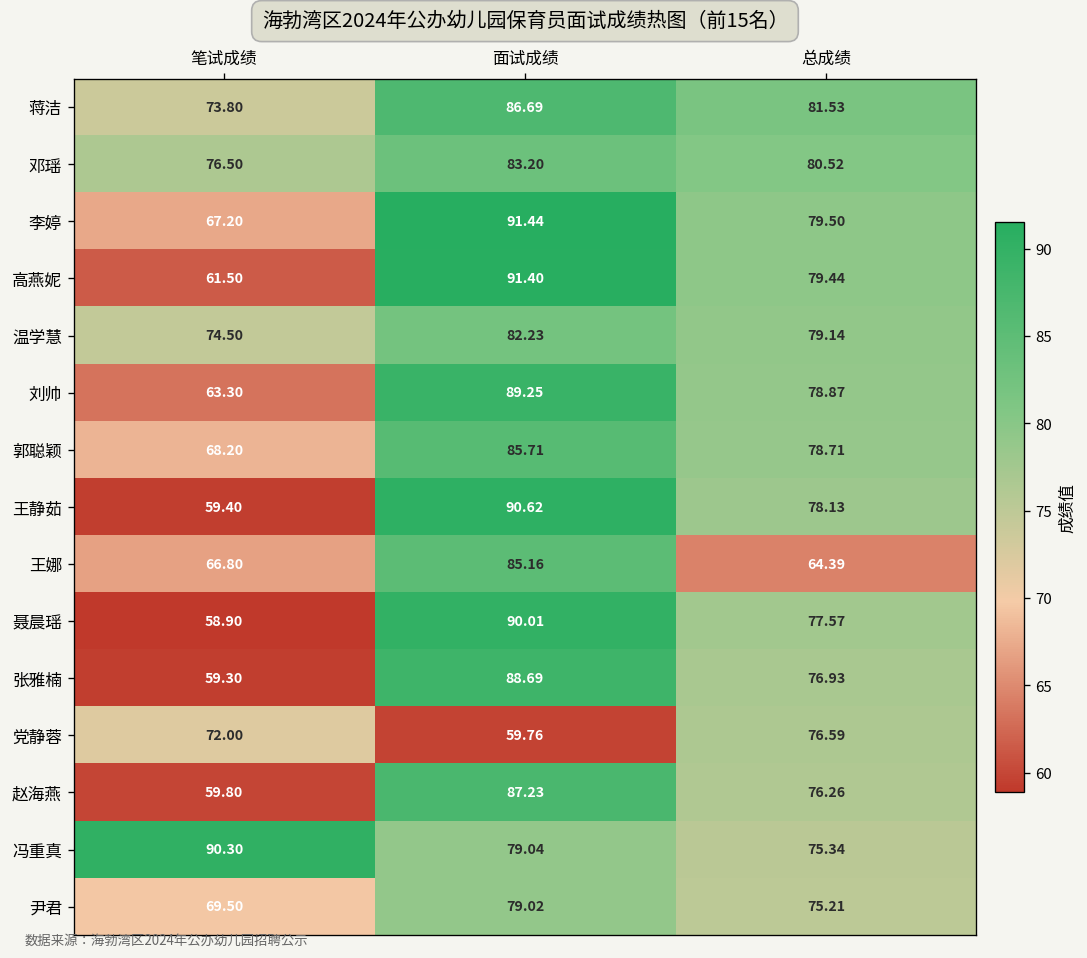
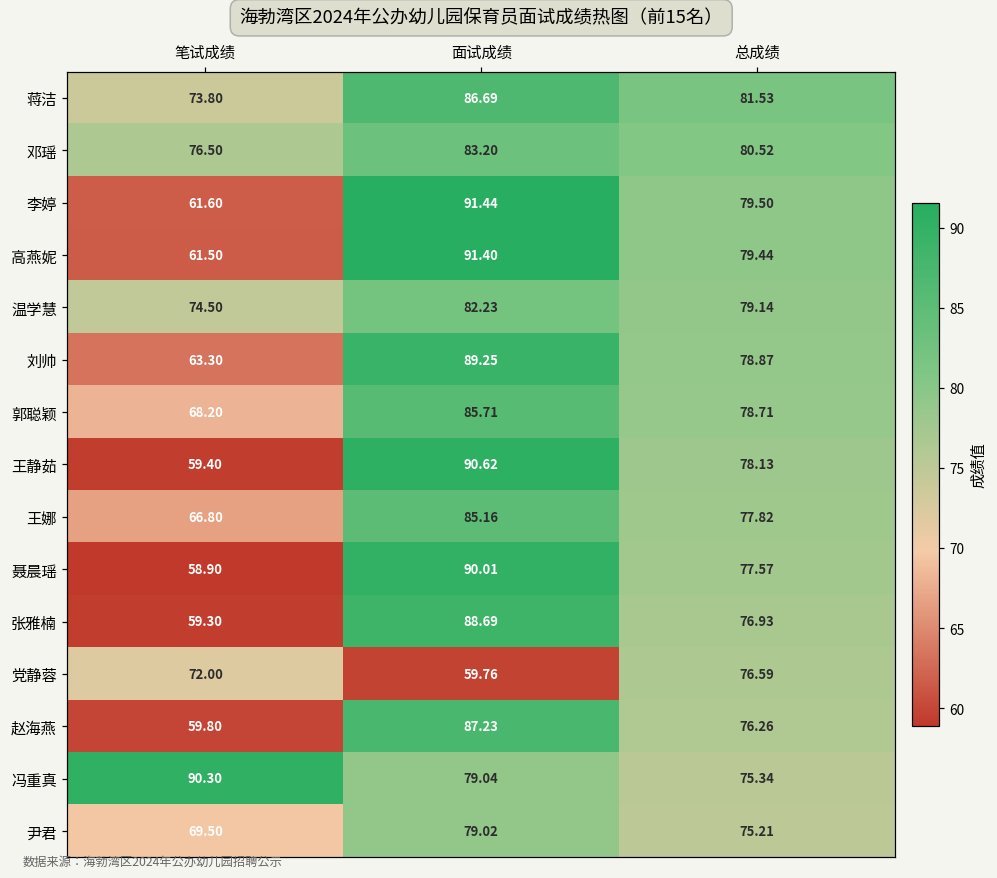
  {
    "蒋洁": {
      "笔试成绩": 73.80,
      "面试成绩": 86.69,
      "总成绩": 81.53
    },
    "邓瑶": {
      "笔试成绩": 76.50,
      "面试成绩": 83.20,
      "总成绩": 80.52
    },
    "李婷": {
-     "笔试成绩": 67.20,
+     "笔试成绩": 61.60,
      "面试成绩": 91.44,
      "总成绩": 79.50
    },
    "高燕妮": {
      "笔试成绩": 61.50,
      "面试成绩": 91.40,
      "总成绩": 79.44
    },
    "温学慧": {
      "笔试成绩": 74.50,
      "面试成绩": 82.23,
      "总成绩": 79.14
    },
    "刘帅": {
      "笔试成绩": 63.30,
      "面试成绩": 89.25,
      "总成绩": 78.87
    },
    "郭聪颖": {
      "笔试成绩": 68.20,
      "面试成绩": 85.71,
      "总成绩": 78.71
    },
    "王静茹": {
      "笔试成绩": 59.40,
      "面试成绩": 90.62,
      "总成绩": 78.13
    },
    "王娜": {
      "笔试成绩": 66.80,
      "面试成绩": 85.16,
-     "总成绩": 64.39
+     "总成绩": 77.82
    },
    "聂晨瑶": {
      "笔试成绩": 58.90,
      "面试成绩": 90.01,
      "总成绩": 77.57
    },
    "张雅楠": {
      "笔试成绩": 59.30,
      "面试成绩": 88.69,
      "总成绩": 76.93
    },
    "党静蓉": {
      "笔试成绩": 72.00,
      "面试成绩": 59.76,
      "总成绩": 76.59
    },
    "赵海燕": {
      "笔试成绩": 59.80,
      "面试成绩": 87.23,
      "总成绩": 76.26
    },
    "冯重真": {
      "笔试成绩": 90.30,
      "面试成绩": 79.04,
      "总成绩": 75.34
    },
    "尹君": {
      "笔试成绩": 69.50,
      "面试成绩": 79.02,
      "总成绩": 75.21
    }
  }
